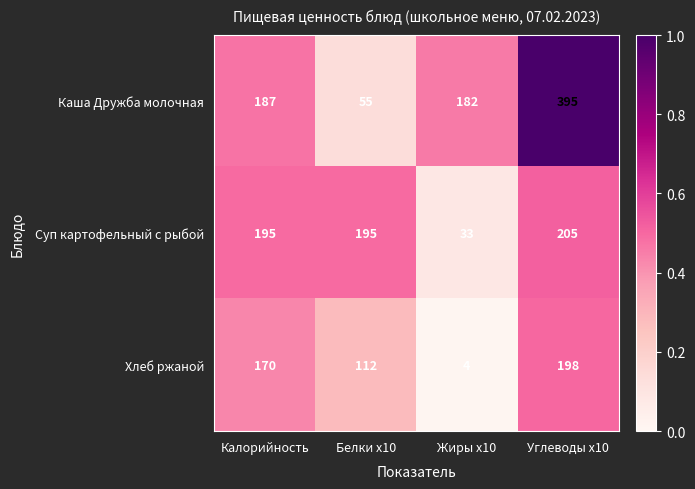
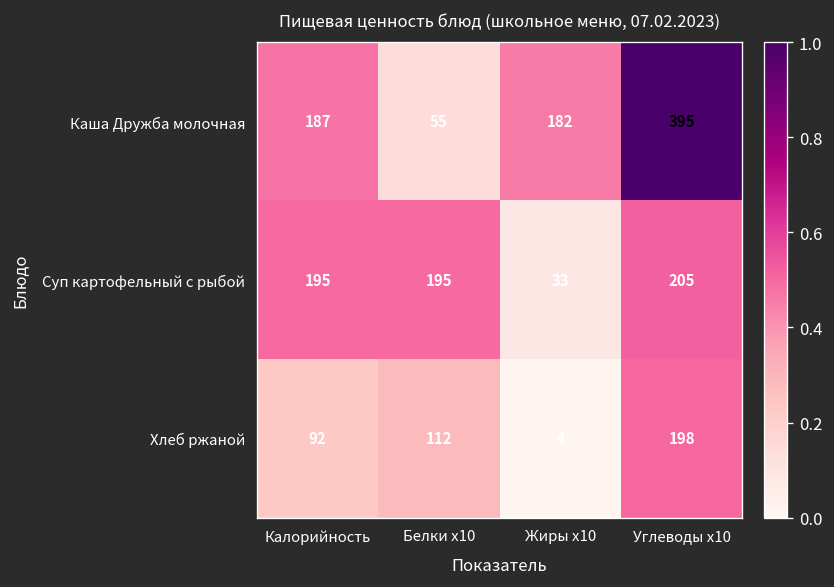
  {
    "Каша Дружба молочная": {
      "Калорийность": 187,
      "Жиры x10": 182,
      "Углеводы x10": 395
    },
    "Суп картофельный с рыбой": {
      "Калорийность": 195,
      "Белки x10": 195,
      "Углеводы x10": 205
    },
    "Хлеб ржаной": {
-     "Калорийность": 170,
+     "Калорийность": 92,
      "Белки x10": 112,
      "Углеводы x10": 198
    }
  }
